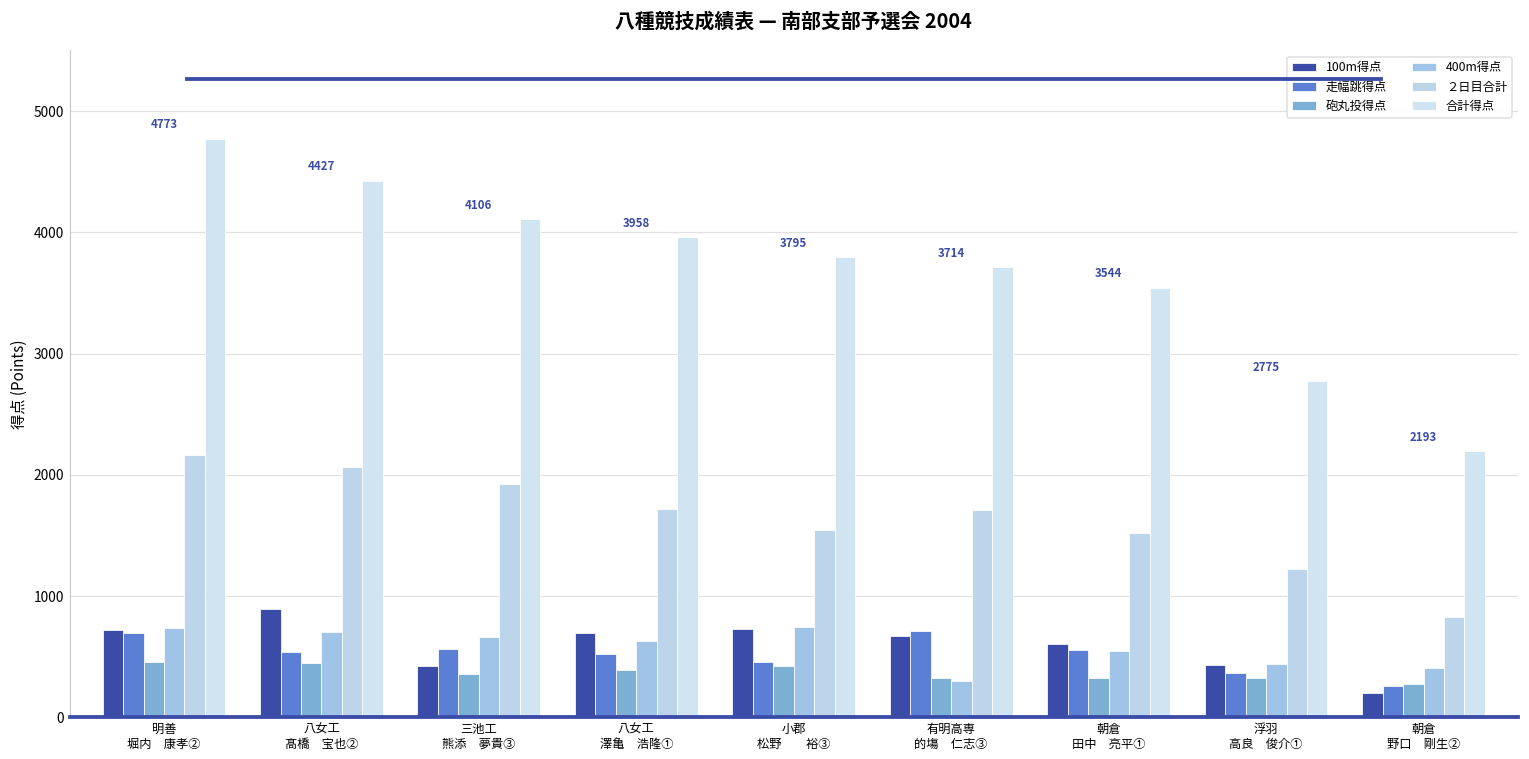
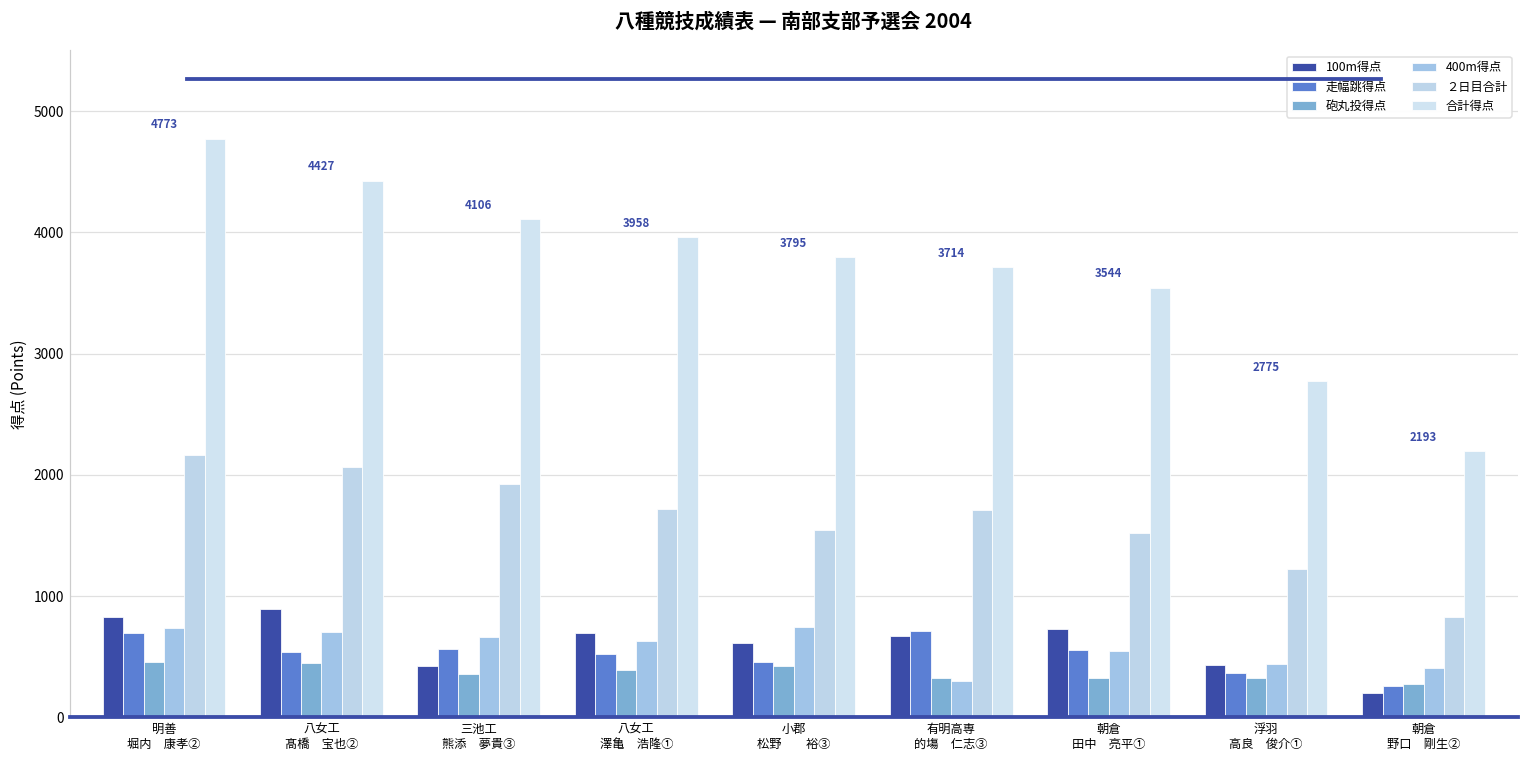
  {
    "100m得点": {
-     "明善 堀内 康孝②": 720,
+     "明善 堀内 康孝②": 820,
      "八女工 髙橋 宝也②": 890,
      "三池工 熊添 夢貴③": 420,
      "八女工 澤亀 浩隆①": 700,
-     "小郡 松野 裕③": 730,
+     "小郡 松野 裕③": 620,
      "有明高専 的塲 仁志③": 670,
-     "朝倉 田中 亮平①": 600,
+     "朝倉 田中 亮平①": 730,
      "浮羽 高良 俊介①": 430,
      "朝倉 野口 剛生②": 200
    }
  }
